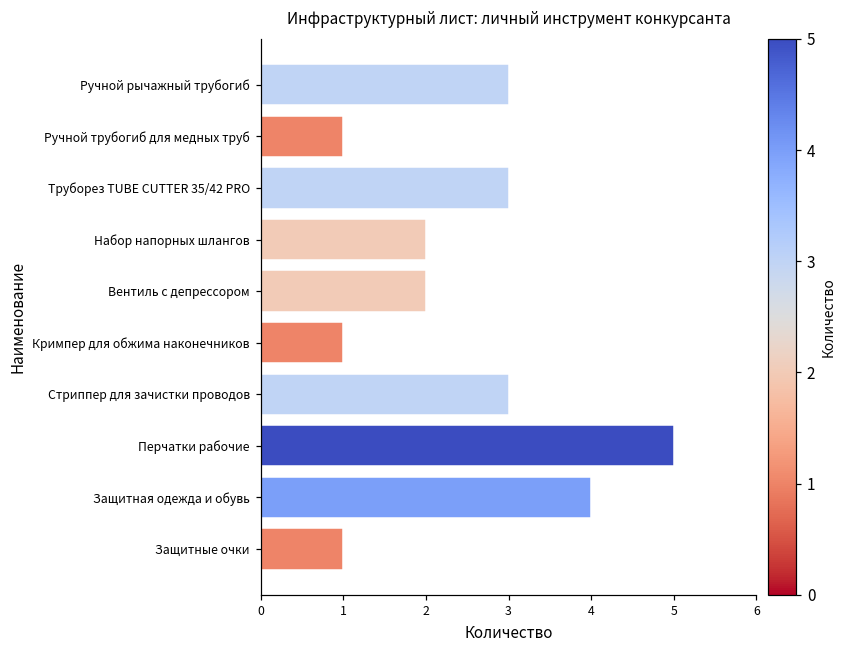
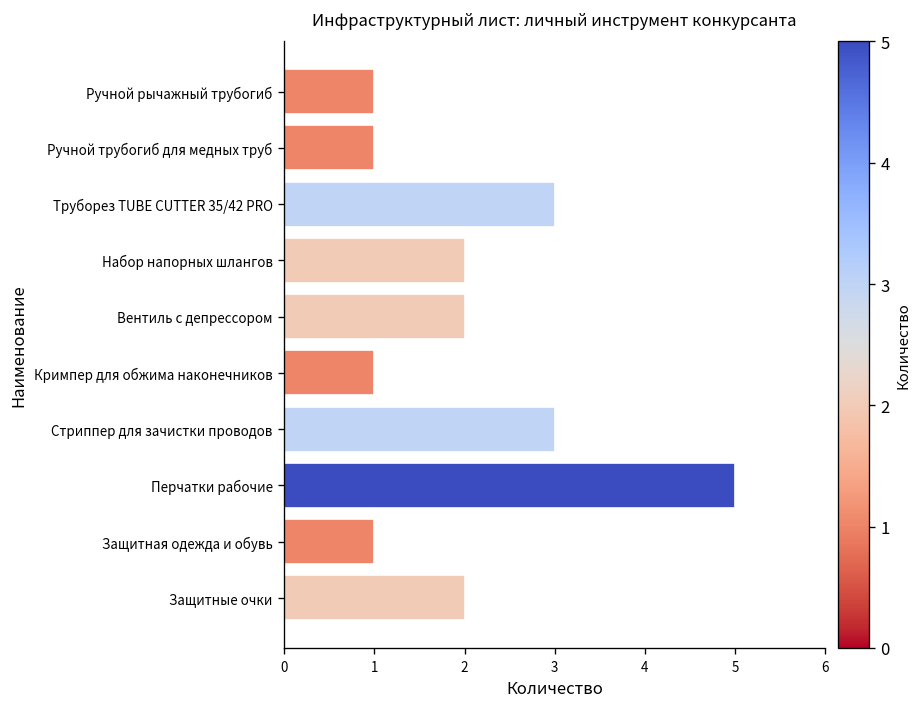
  {
-   "Ручной рычажный трубогиб": 3,
+   "Ручной рычажный трубогиб": 1,
    "Ручной трубогиб для медных труб": 1,
    "Труборез TUBE CUTTER 35/42 PRO": 3,
    "Набор напорных шлангов": 2,
    "Вентиль с депрессором": 2,
    "Кримпер для обжима наконечников": 1,
    "Стриппер для зачистки проводов": 3,
    "Перчатки рабочие": 5,
-   "Защитная одежда и обувь": 4,
-   "Защитные очки": 1
+   "Защитная одежда и обувь": 1,
+   "Защитные очки": 2
  }
